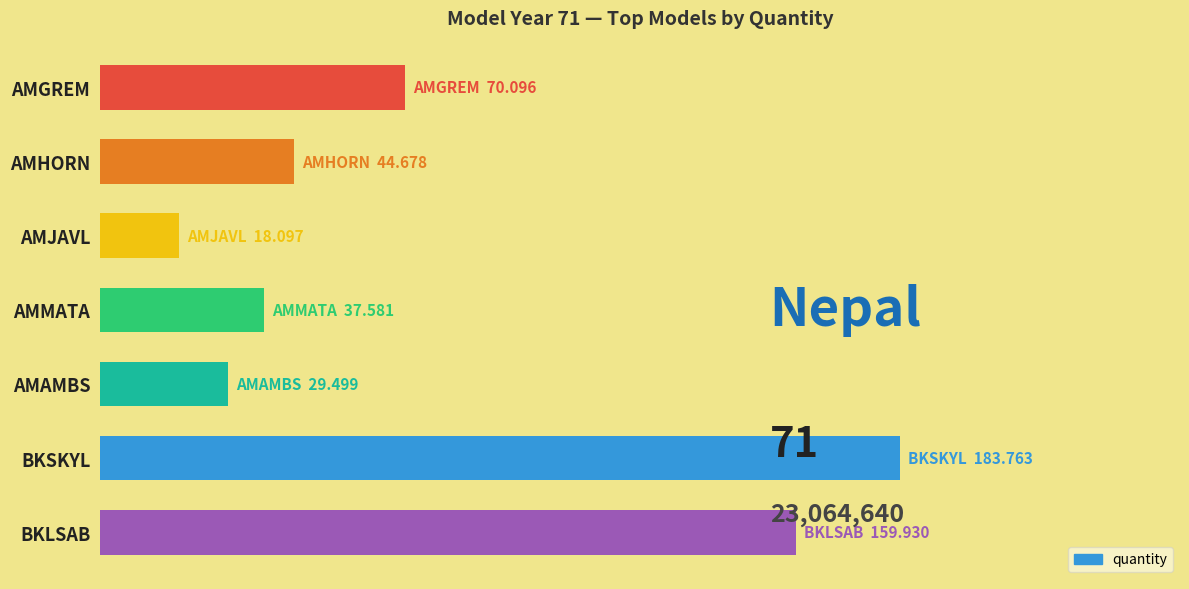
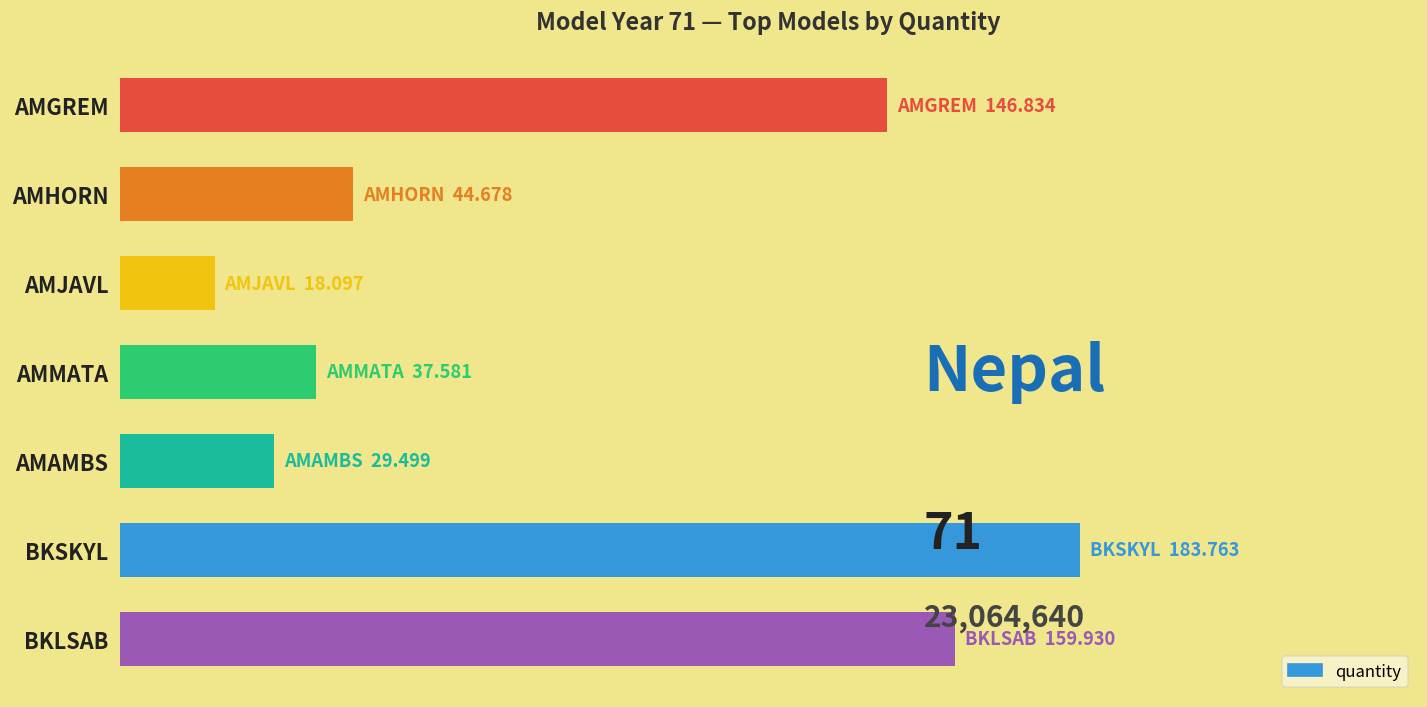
  {
-   "AMGREM": 70.096,
+   "AMGREM": 146.834,
    "AMHORN": 44.678,
    "AMJAVL": 18.097,
    "AMMATA": 37.581,
    "AMAMBS": 29.499,
    "BKSKYL": 183.763,
    "BKLSAB": 159.930
  }
